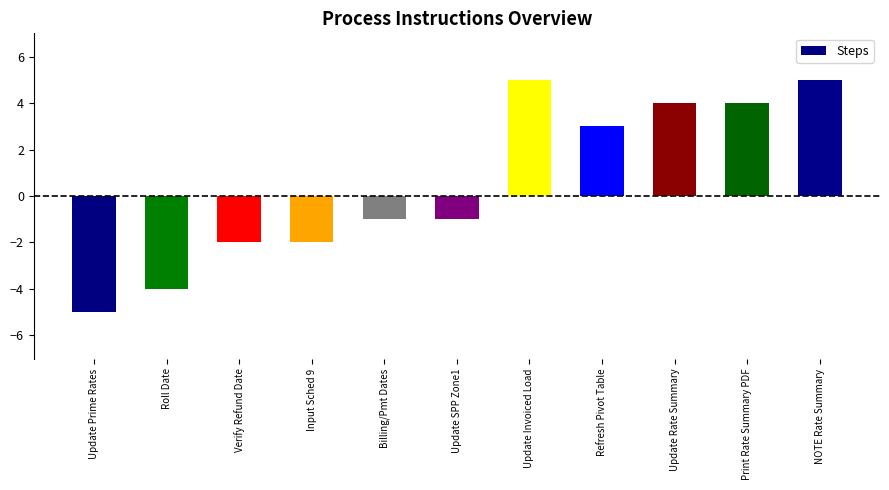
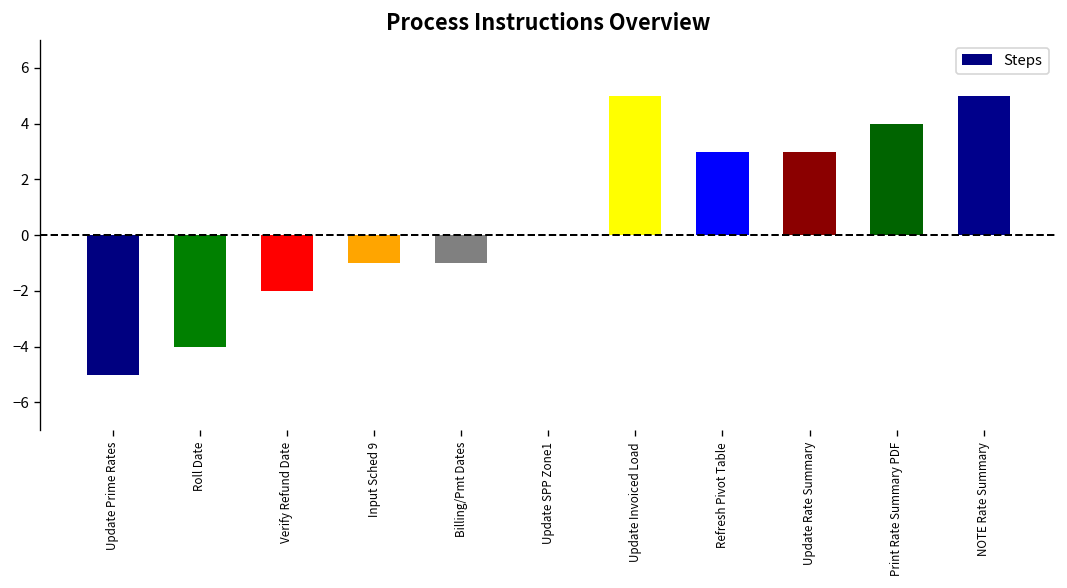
  {
    "Update Prime Rates": -5.0,
    "Roll Date": -4.0,
    "Verify Refund Date": -2.0,
-   "Input Sched 9": -2.0,
+   "Input Sched 9": -1.0,
    "Billing/Pmt Dates": -1.0,
-   "Update SPP Zone1": -1.0,
+   "Update SPP Zone1": 0.0,
    "Update Invoiced Load": 5.0,
    "Refresh Pivot Table": 3.0,
-   "Update Rate Summary": 4.0,
+   "Update Rate Summary": 3.0,
    "Print Rate Summary PDF": 4.0,
    "NOTE Rate Summary": 5.0
  }
